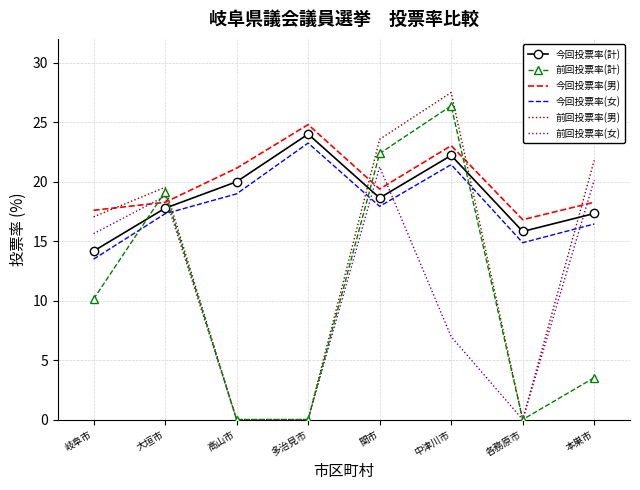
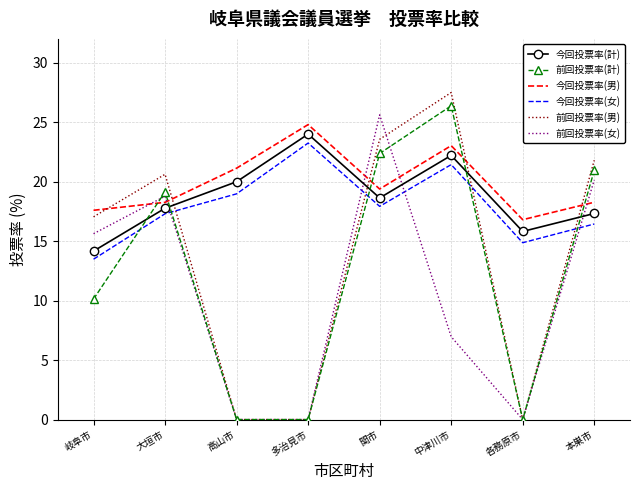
  {
    "今回投票率(計)": {
      "岐阜市": 14.2,
      "大垣市": 17.8,
      "高山市": 20.0,
      "多治見市": 24.0,
      "関市": 18.6,
      "中津川市": 22.2,
      "各務原市": 15.8,
      "本巣市": 17.3
    },
    "前回投票率(計)": {
      "岐阜市": 10.1,
      "大垣市": 19.1,
      "関市": 22.4,
      "中津川市": 26.4,
-     "本巣市": 3.5
+     "本巣市": 20.9
    },
    "今回投票率(男)": {
      "岐阜市": 17.6,
      "大垣市": 18.3,
      "高山市": 21.1,
      "多治見市": 24.8,
      "関市": 19.4,
      "中津川市": 23.0,
      "各務原市": 16.8,
      "本巣市": 18.3
    },
    "今回投票率(女)": {
      "岐阜市": 13.5,
      "大垣市": 17.3,
      "高山市": 19.0,
      "多治見市": 23.2,
      "関市": 17.9,
      "中津川市": 21.4,
      "各務原市": 14.9,
      "本巣市": 16.4
    },
    "前回投票率(男)": {
      "岐阜市": 17.0,
-     "大垣市": 19.5,
+     "大垣市": 20.6,
      "関市": 23.6,
      "中津川市": 27.5,
      "本巣市": 21.8
    },
    "前回投票率(女)": {
      "岐阜市": 15.6,
      "大垣市": 18.8,
-     "関市": 21.2,
+     "関市": 25.6,
      "中津川市": 7.0,
      "本巣市": 20.1
    }
  }
